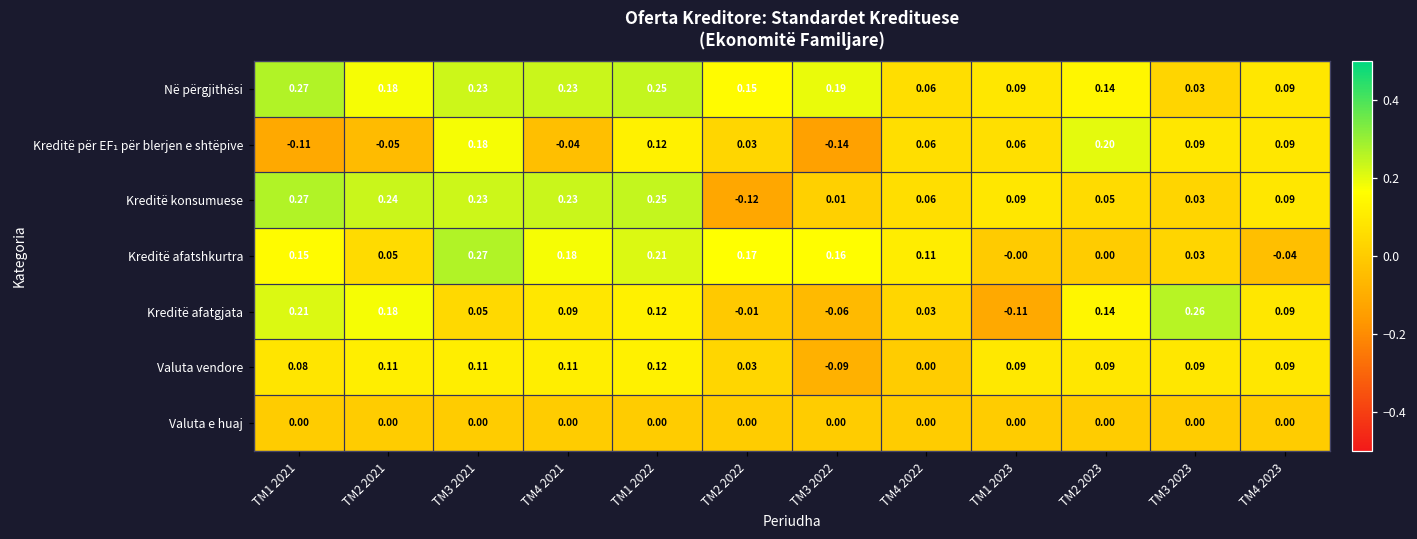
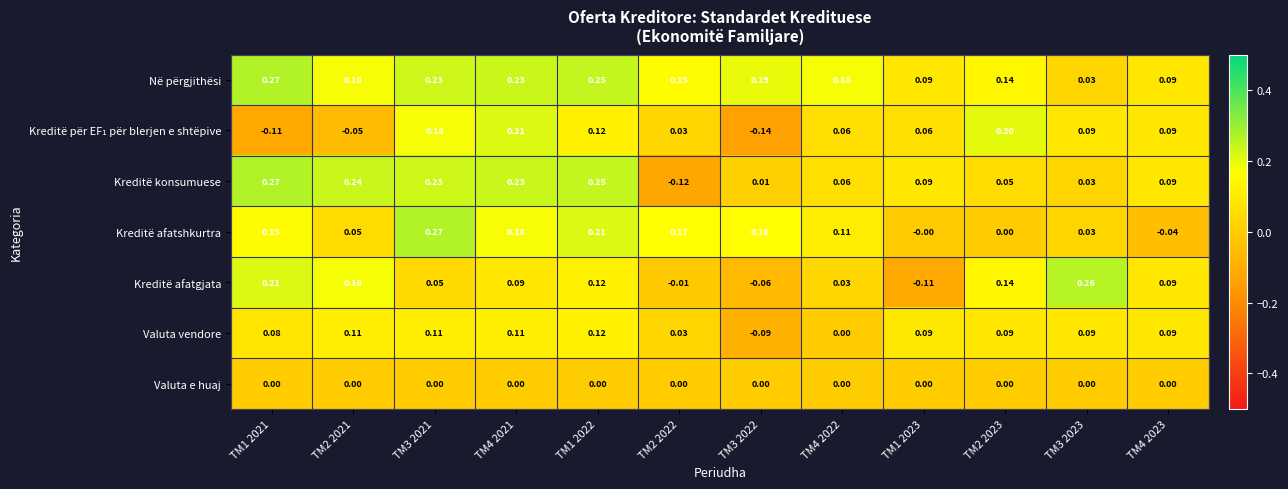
  {
    "Në përgjithësi": {
      "TM1 2021": 0.27,
      "TM2 2021": 0.18,
      "TM3 2021": 0.23,
      "TM4 2021": 0.23,
      "TM1 2022": 0.25,
      "TM2 2022": 0.15,
      "TM3 2022": 0.19,
-     "TM4 2022": 0.06,
+     "TM4 2022": 0.18,
      "TM1 2023": 0.09,
      "TM2 2023": 0.14,
      "TM3 2023": 0.03,
      "TM4 2023": 0.09
    },
    "Kreditë për EF₁ për blerjen e shtëpive": {
      "TM1 2021": -0.11,
      "TM2 2021": -0.05,
      "TM3 2021": 0.18,
-     "TM4 2021": -0.04,
+     "TM4 2021": 0.21,
      "TM1 2022": 0.12,
      "TM2 2022": 0.03,
      "TM3 2022": -0.14,
      "TM4 2022": 0.06,
      "TM1 2023": 0.06,
      "TM2 2023": 0.20,
      "TM3 2023": 0.09,
      "TM4 2023": 0.09
    },
    "Kreditë konsumuese": {
      "TM1 2021": 0.27,
      "TM2 2021": 0.24,
      "TM3 2021": 0.23,
      "TM4 2021": 0.23,
      "TM1 2022": 0.25,
      "TM2 2022": -0.12,
      "TM3 2022": 0.01,
      "TM4 2022": 0.06,
      "TM1 2023": 0.09,
      "TM2 2023": 0.05,
      "TM3 2023": 0.03,
      "TM4 2023": 0.09
    },
    "Kreditë afatshkurtra": {
      "TM1 2021": 0.15,
      "TM2 2021": 0.05,
      "TM3 2021": 0.27,
      "TM4 2021": 0.18,
      "TM1 2022": 0.21,
      "TM2 2022": 0.17,
      "TM3 2022": 0.16,
      "TM4 2022": 0.11,
      "TM1 2023": -0.00,
      "TM2 2023": 0.00,
      "TM3 2023": 0.03,
      "TM4 2023": -0.04
    },
    "Kreditë afatgjata": {
      "TM1 2021": 0.21,
      "TM2 2021": 0.18,
      "TM3 2021": 0.05,
      "TM4 2021": 0.09,
      "TM1 2022": 0.12,
      "TM2 2022": -0.01,
      "TM3 2022": -0.06,
      "TM4 2022": 0.03,
      "TM1 2023": -0.11,
      "TM2 2023": 0.14,
      "TM3 2023": 0.26,
      "TM4 2023": 0.09
    },
    "Valuta vendore": {
      "TM1 2021": 0.08,
      "TM2 2021": 0.11,
      "TM3 2021": 0.11,
      "TM4 2021": 0.11,
      "TM1 2022": 0.12,
      "TM2 2022": 0.03,
      "TM3 2022": -0.09,
      "TM4 2022": 0.00,
      "TM1 2023": 0.09,
      "TM2 2023": 0.09,
      "TM3 2023": 0.09,
      "TM4 2023": 0.09
    },
    "Valuta e huaj": {
      "TM1 2021": 0.00,
      "TM2 2021": 0.00,
      "TM3 2021": 0.00,
      "TM4 2021": 0.00,
      "TM1 2022": 0.00,
      "TM2 2022": 0.00,
      "TM3 2022": 0.00,
      "TM4 2022": 0.00,
      "TM1 2023": 0.00,
      "TM2 2023": 0.00,
      "TM3 2023": 0.00,
      "TM4 2023": 0.00
    }
  }
